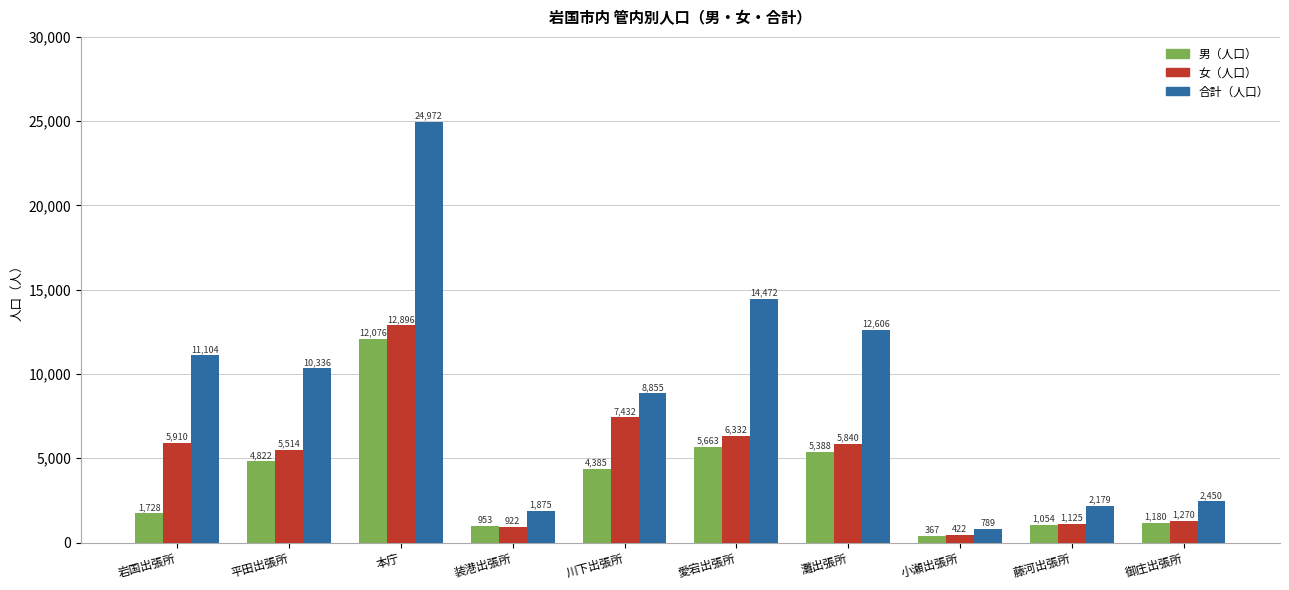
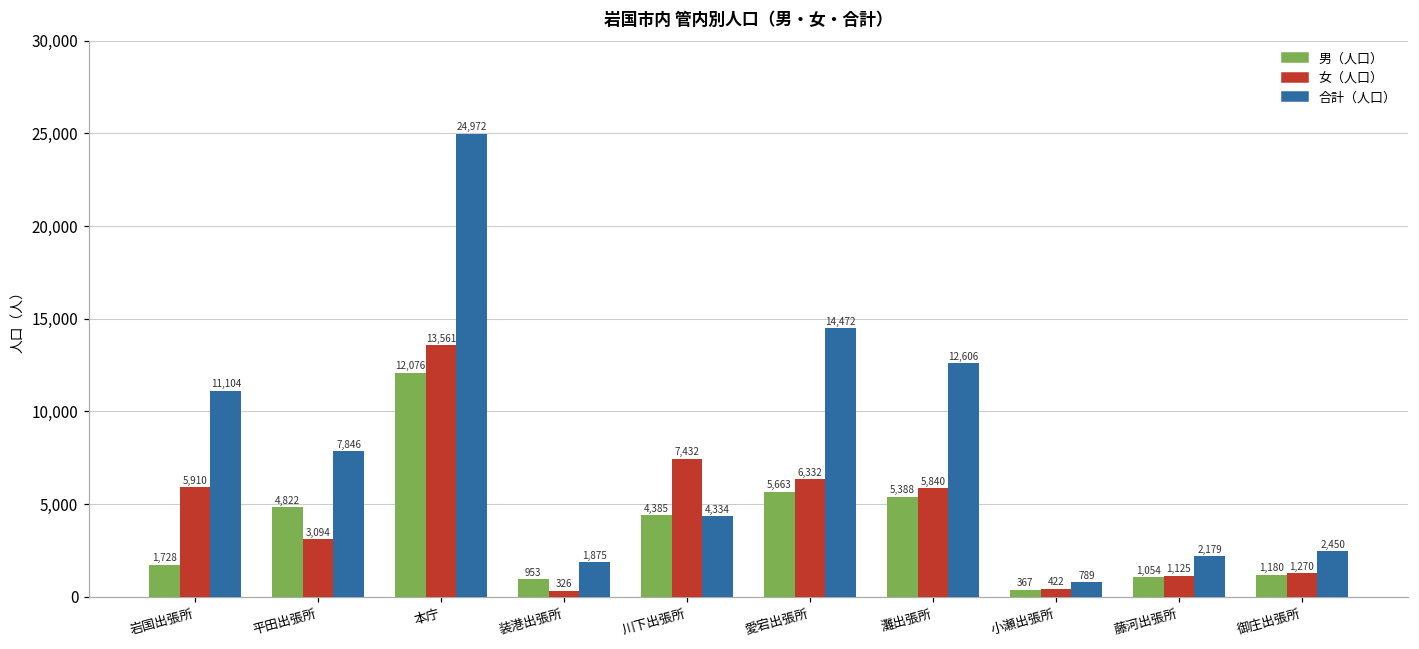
  {
    "男（人口）": {
      "岩国出張所": "1,728",
      "平田出張所": "4,822",
      "本庁": "12,076",
      "装港出張所": "953",
      "川下出張所": "4,385",
      "愛宕出張所": "5,663",
      "灘出張所": "5,388",
      "小瀬出張所": "367",
      "藤河出張所": "1,054",
      "御庄出張所": "1,180"
    },
    "女（人口）": {
      "岩国出張所": "5,910",
-     "平田出張所": "5,514",
-     "本庁": "12,896",
-     "装港出張所": "922",
+     "平田出張所": "3,094",
+     "本庁": "13,561",
+     "装港出張所": "326",
      "川下出張所": "7,432",
      "愛宕出張所": "6,332",
      "灘出張所": "5,840",
      "小瀬出張所": "422",
      "藤河出張所": "1,125",
      "御庄出張所": "1,270"
    },
    "合計（人口）": {
      "岩国出張所": "11,104",
-     "平田出張所": "10,336",
+     "平田出張所": "7,846",
      "本庁": "24,972",
      "装港出張所": "1,875",
-     "川下出張所": "8,855",
+     "川下出張所": "4,334",
      "愛宕出張所": "14,472",
      "灘出張所": "12,606",
      "小瀬出張所": "789",
      "藤河出張所": "2,179",
      "御庄出張所": "2,450"
    }
  }
